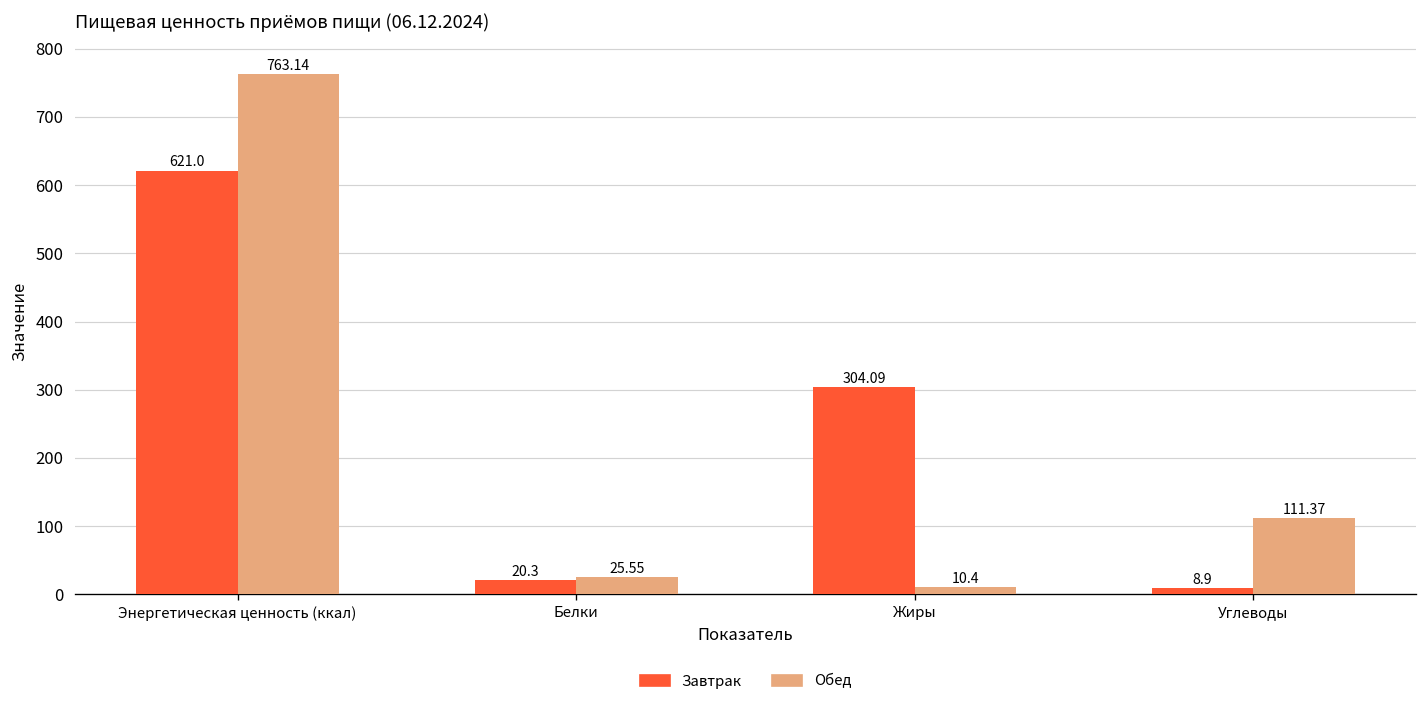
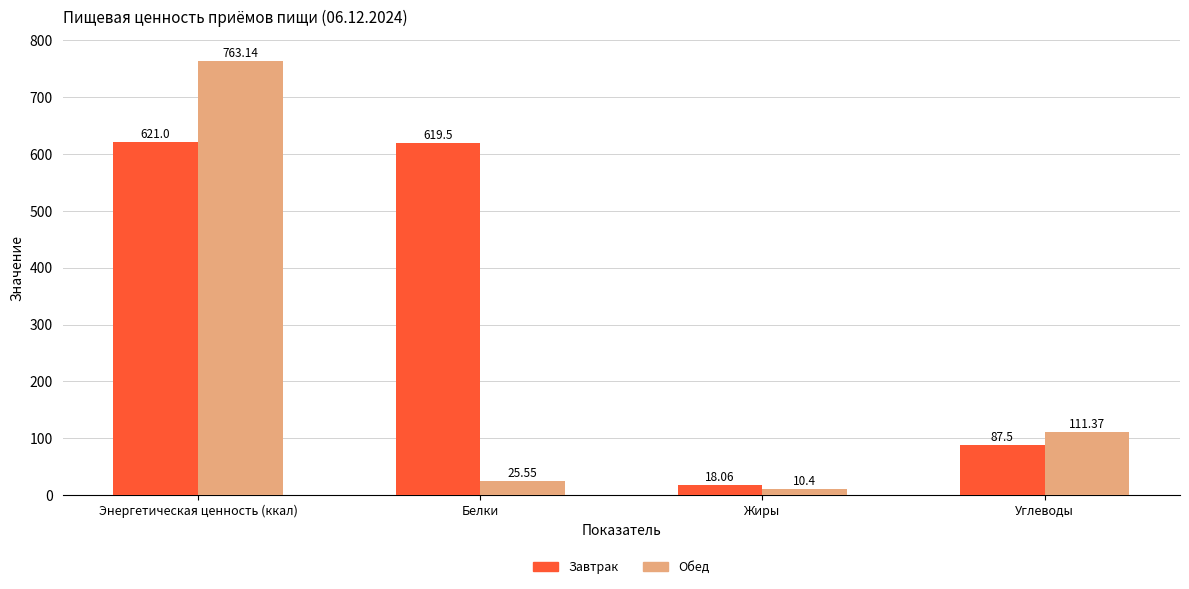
  {
    "Завтрак": {
      "Энергетическая ценность (ккал)": 621.0,
-     "Белки": 20.3,
-     "Жиры": 304.09,
-     "Углеводы": 8.9
+     "Белки": 619.5,
+     "Жиры": 18.06,
+     "Углеводы": 87.5
    },
    "Обед": {
      "Энергетическая ценность (ккал)": 763.14,
      "Белки": 25.55,
      "Жиры": 10.4,
      "Углеводы": 111.37
    }
  }
